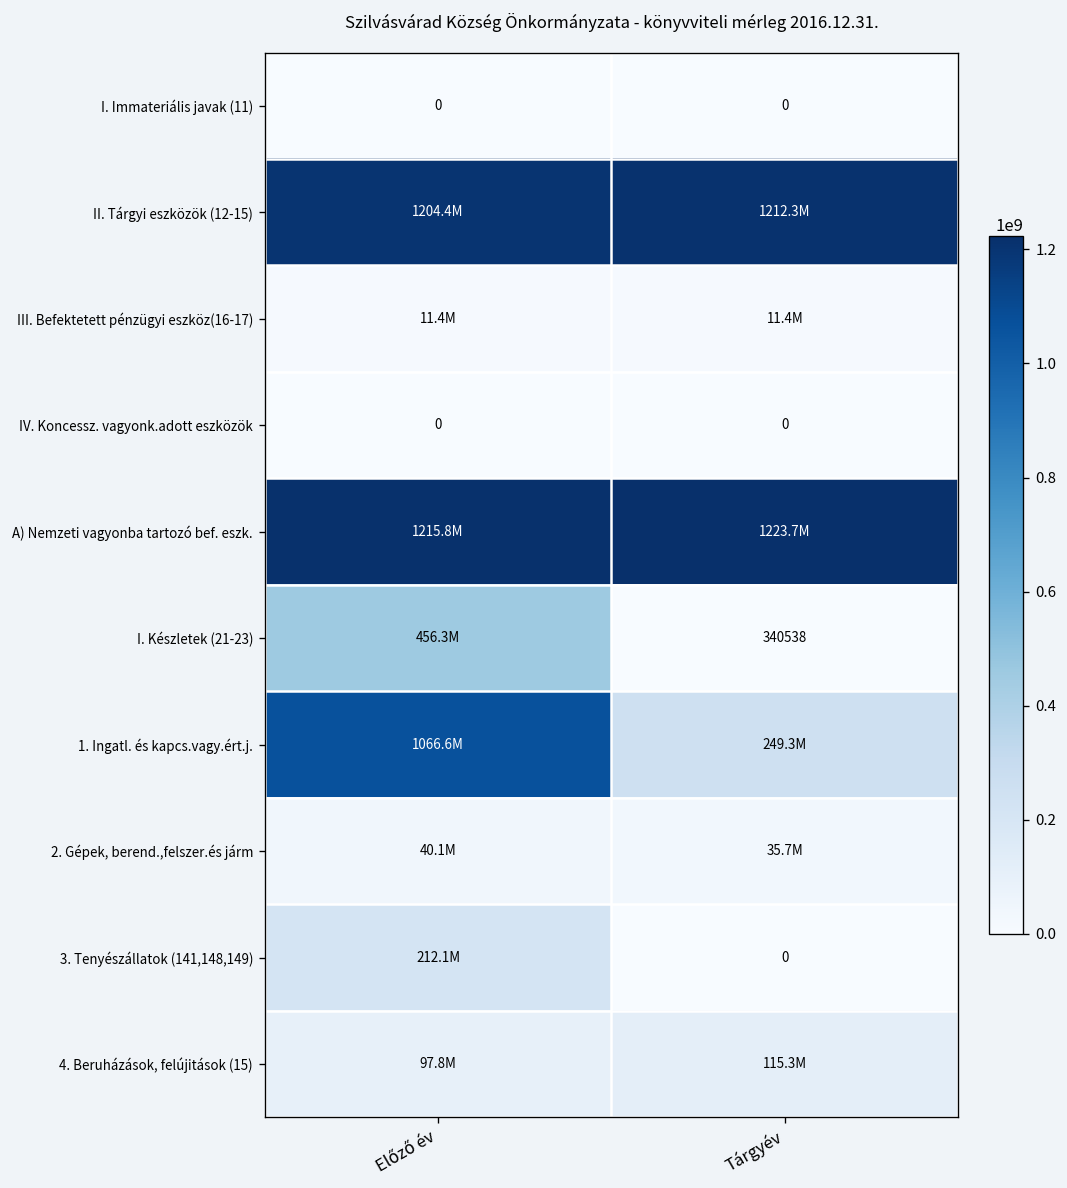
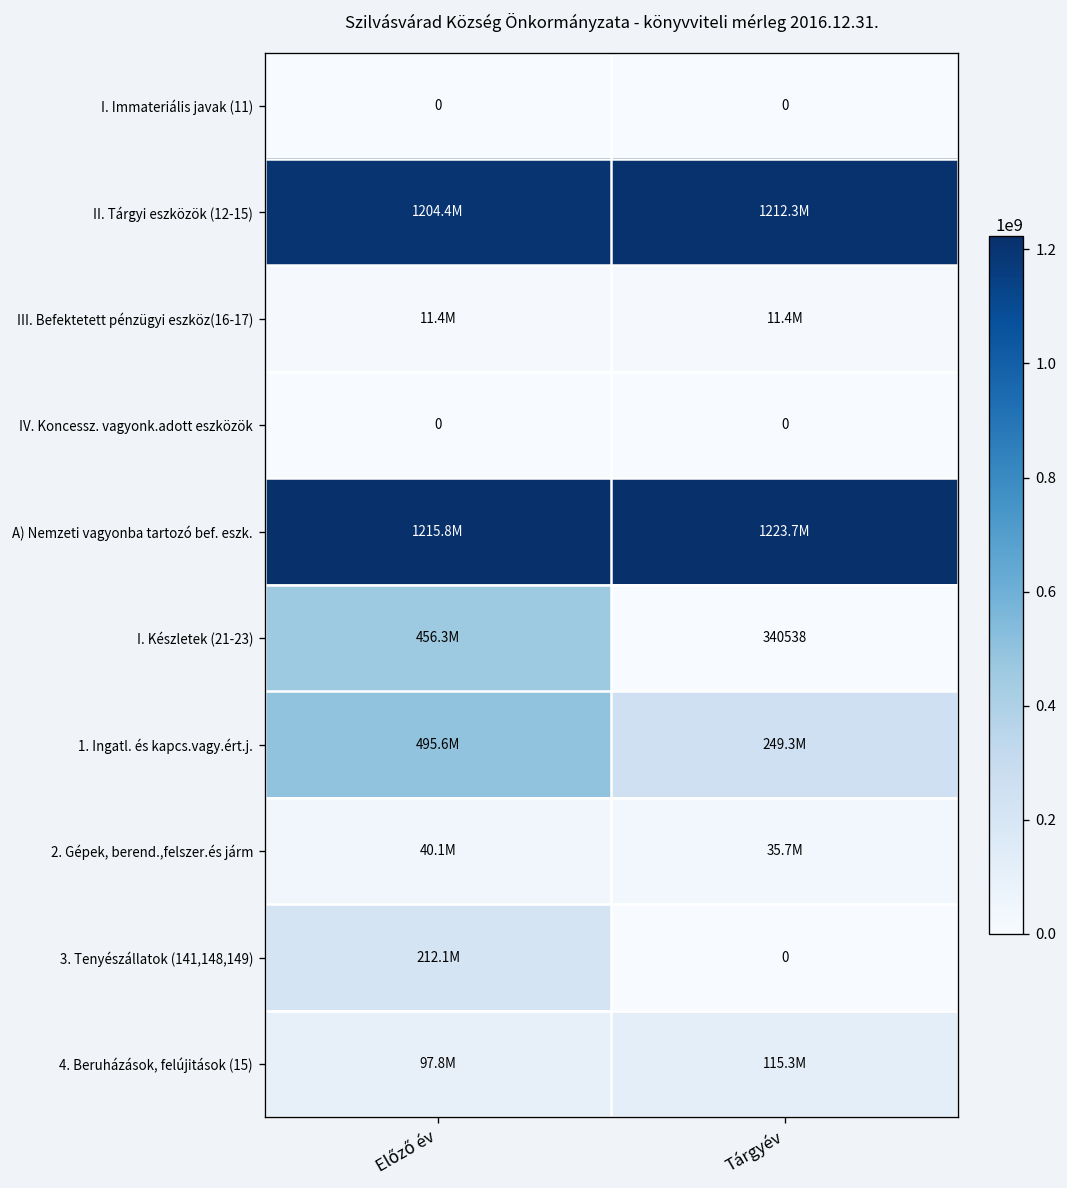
  {
    "I. Immateriális javak (11)": {
      "Előző év": "0",
      "Tárgyév": "0"
    },
    "II. Tárgyi eszközök (12-15)": {
      "Előző év": "1204.4M",
      "Tárgyév": "1212.3M"
    },
    "III. Befektetett pénzügyi eszköz(16-17)": {
      "Előző év": "11.4M",
      "Tárgyév": "11.4M"
    },
    "IV. Koncessz. vagyonk.adott eszközök": {
      "Előző év": "0",
      "Tárgyév": "0"
    },
    "A) Nemzeti vagyonba tartozó bef. eszk.": {
      "Előző év": "1215.8M",
      "Tárgyév": "1223.7M"
    },
    "I. Készletek (21-23)": {
      "Előző év": "456.3M",
      "Tárgyév": "340538"
    },
    "1. Ingatl. és kapcs.vagy.ért.j.": {
-     "Előző év": "1066.6M",
+     "Előző év": "495.6M",
      "Tárgyév": "249.3M"
    },
    "2. Gépek, berend.,felszer.és járm": {
      "Előző év": "40.1M",
      "Tárgyév": "35.7M"
    },
    "3. Tenyészállatok (141,148,149)": {
      "Előző év": "212.1M",
      "Tárgyév": "0"
    },
    "4. Beruházások, felújitások (15)": {
      "Előző év": "97.8M",
      "Tárgyév": "115.3M"
    }
  }
